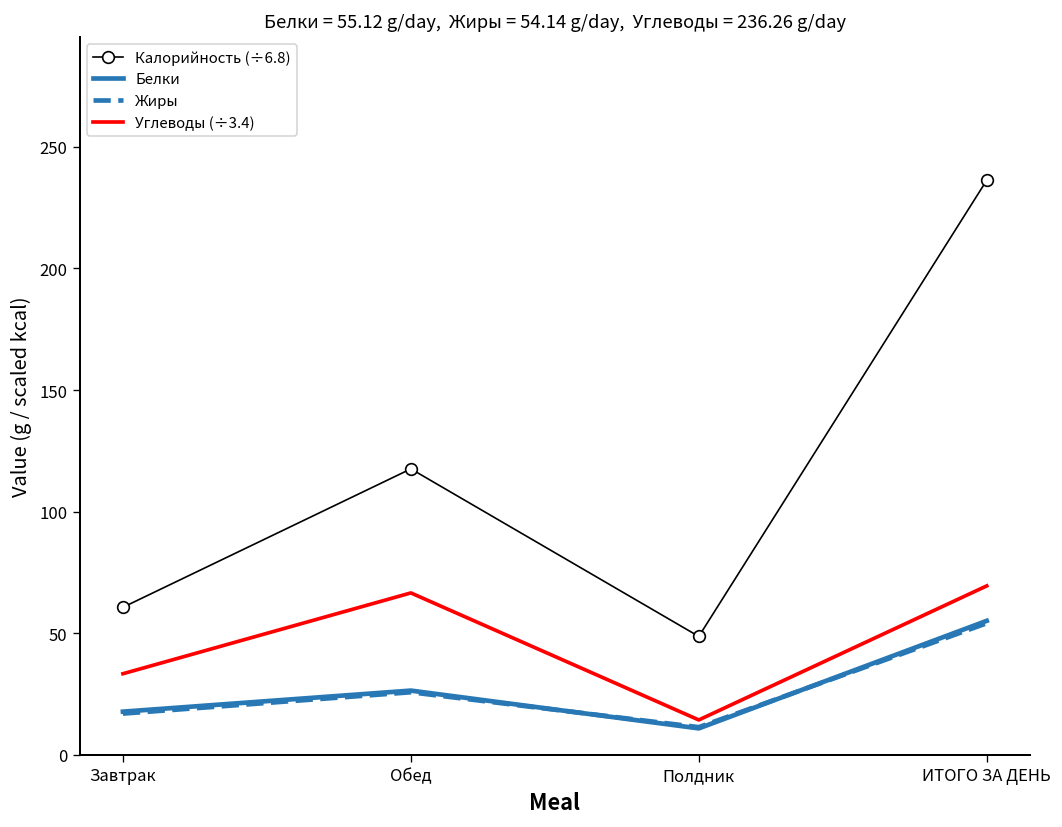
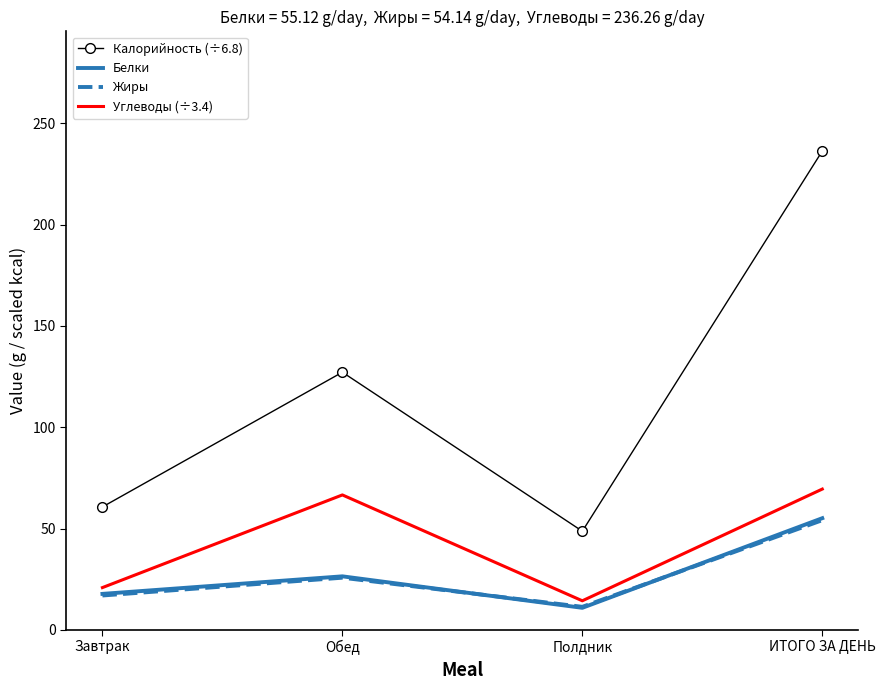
  {
    "Калорийность (÷6.8)": {
      "Завтрак": 61,
-     "Обед": 118,
+     "Обед": 127,
      "Полдник": 49,
      "ИТОГО ЗА ДЕНЬ": 236
    },
    "Углеводы (÷3.4)": {
-     "Завтрак": 33,
+     "Завтрак": 21,
      "Обед": 67,
      "Полдник": 14,
      "ИТОГО ЗА ДЕНЬ": 69
    }
  }
